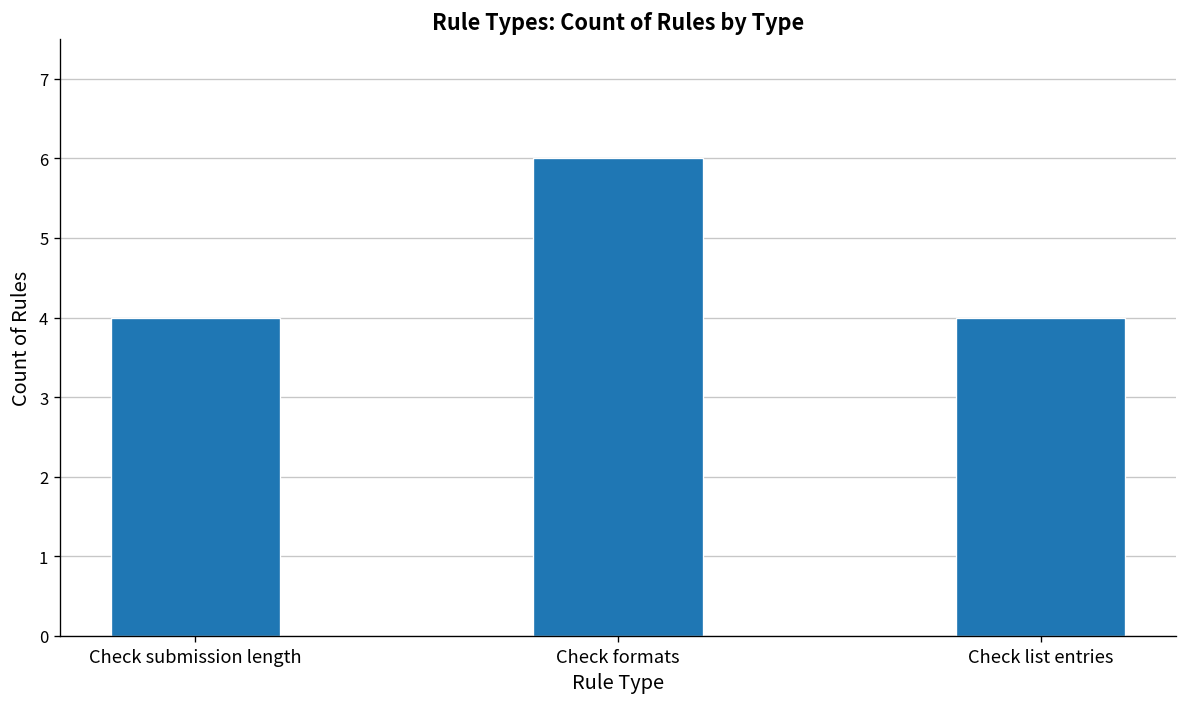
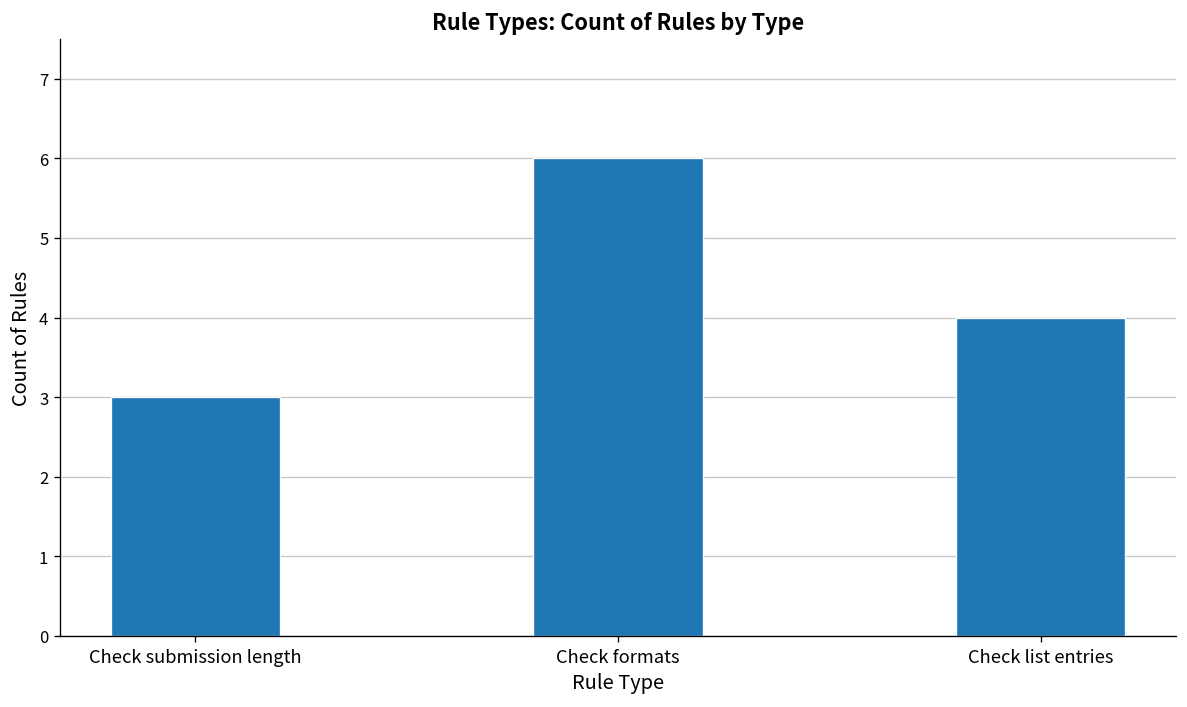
  {
-   "Check submission length": 4,
+   "Check submission length": 3,
    "Check formats": 6,
    "Check list entries": 4
  }
